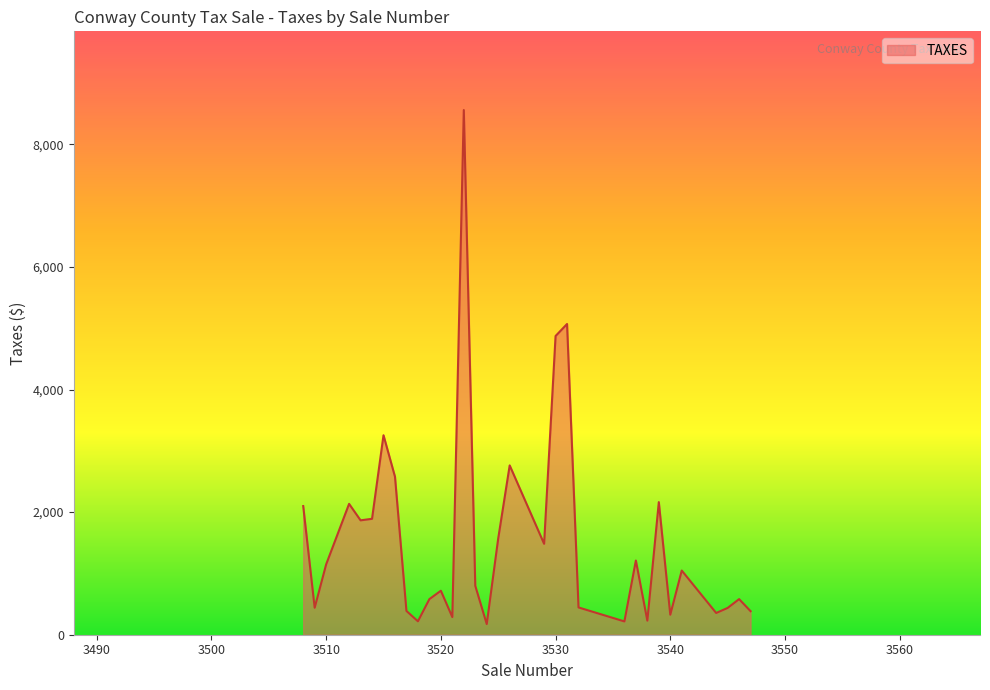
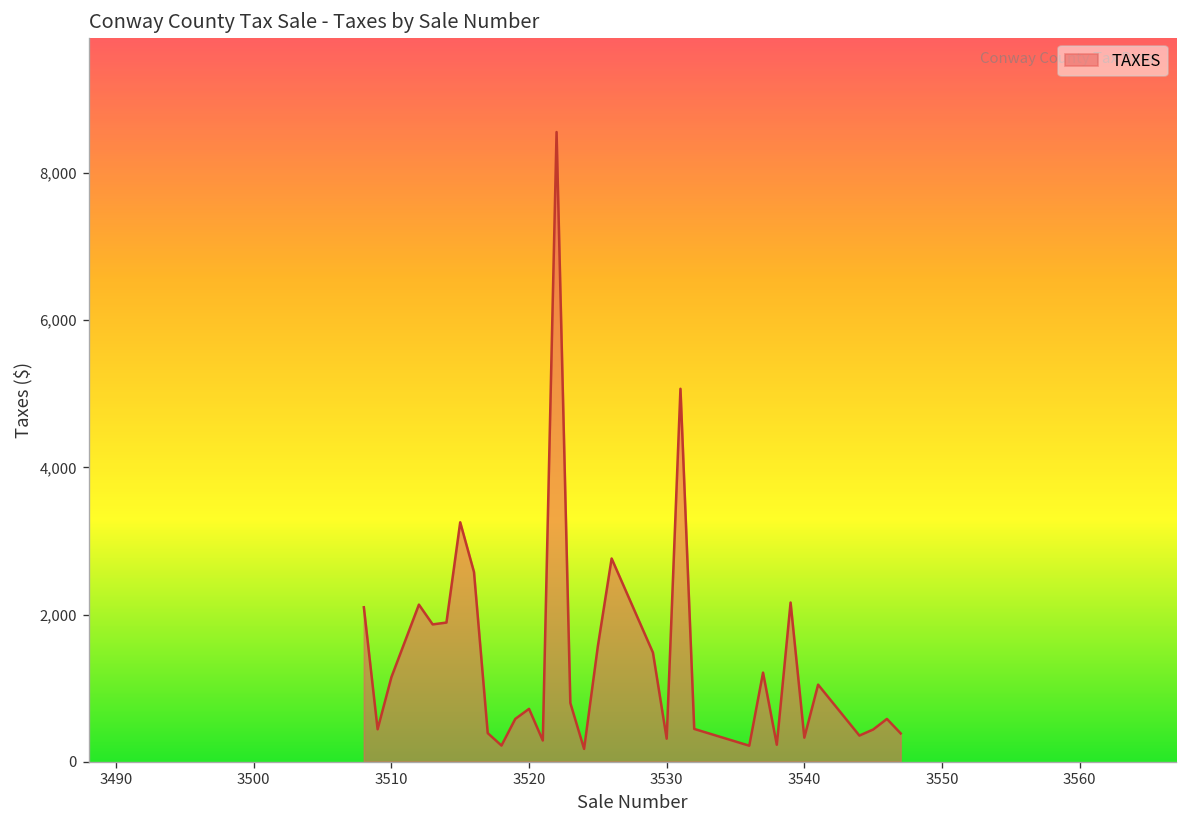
  {
    "3510": "1,100",
    "3520": "700",
-   "3530": "4,900",
+   "3530": "300",
    "3540": "300"
  }
